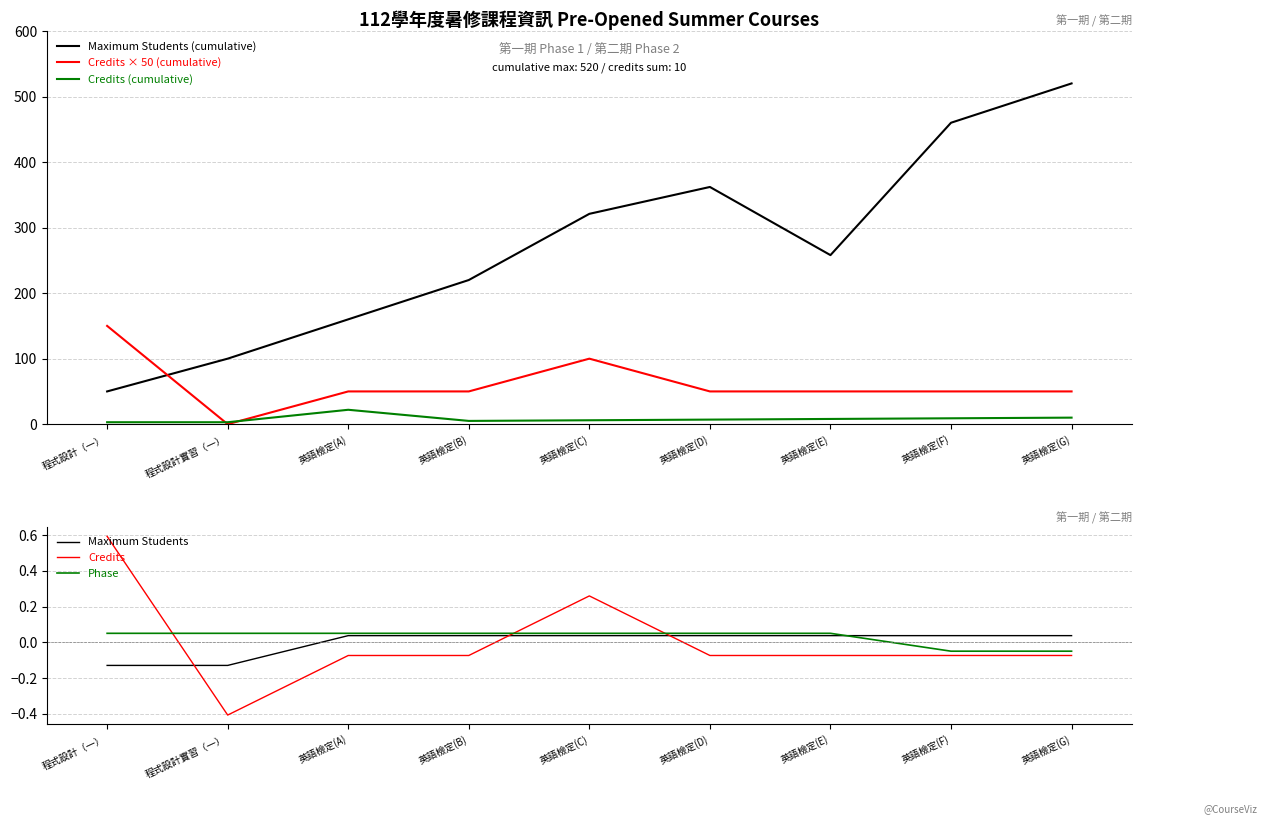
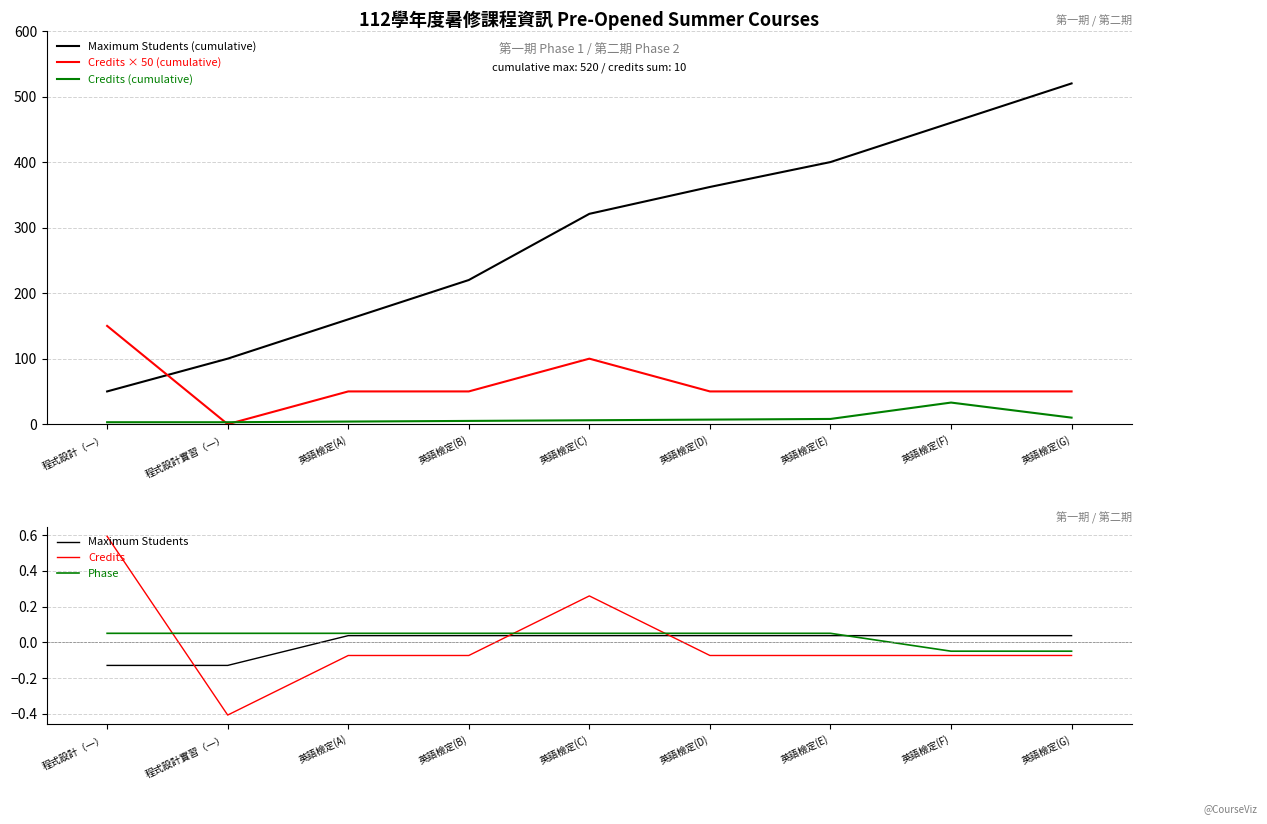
  {
    "112學年度暑修課程資訊 Pre-Opened Summer Courses": {
      "Maximum Students (cumulative)": {
        "程式設計（一）": 50,
        "程式設計實習（一）": 100,
        "英語檢定(A)": 160,
        "英語檢定(B)": 220,
        "英語檢定(C)": 320,
        "英語檢定(D)": 360,
-       "英語檢定(E)": 260,
+       "英語檢定(E)": 400,
        "英語檢定(F)": 460,
        "英語檢定(G)": 520
      },
      "Credits × 50 (cumulative)": {
        "程式設計（一）": 150,
        "英語檢定(A)": 50,
        "英語檢定(B)": 50,
        "英語檢定(C)": 100,
        "英語檢定(D)": 50,
        "英語檢定(E)": 50,
        "英語檢定(F)": 50,
        "英語檢定(G)": 50
      },
      "Credits (cumulative)": {
        "程式設計（一）": 0,
-       "英語檢定(A)": 20,
+       "英語檢定(A)": 0,
        "英語檢定(B)": 10,
        "英語檢定(C)": 10,
        "英語檢定(D)": 10,
        "英語檢定(E)": 10,
-       "英語檢定(F)": 10,
+       "英語檢定(F)": 30,
        "英語檢定(G)": 10
      }
    }
  }
